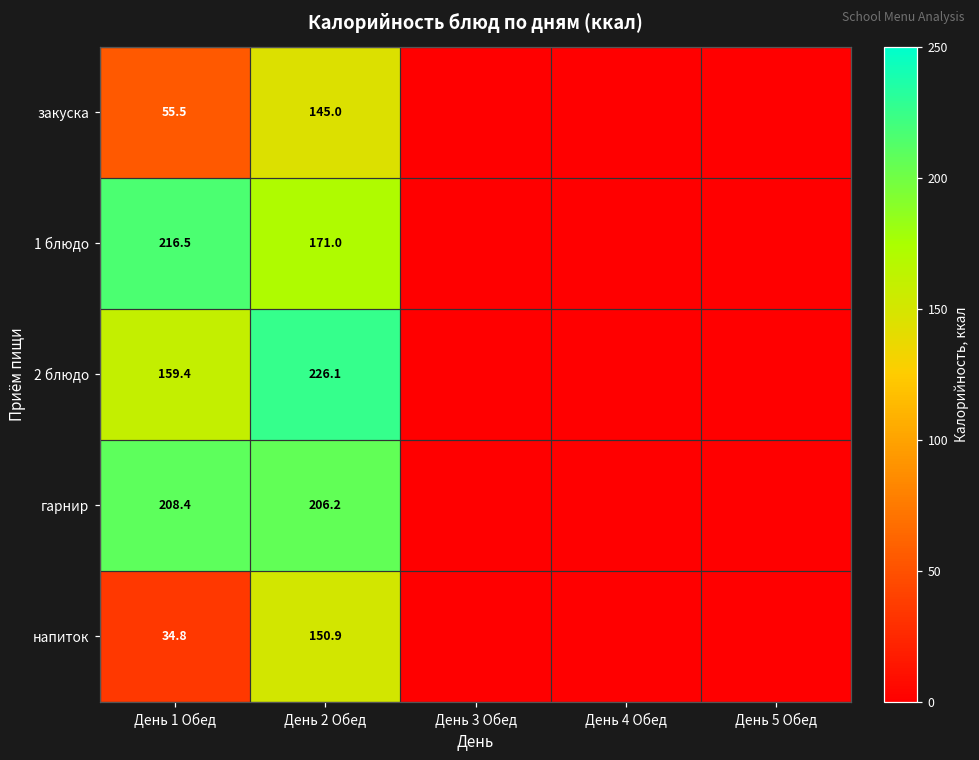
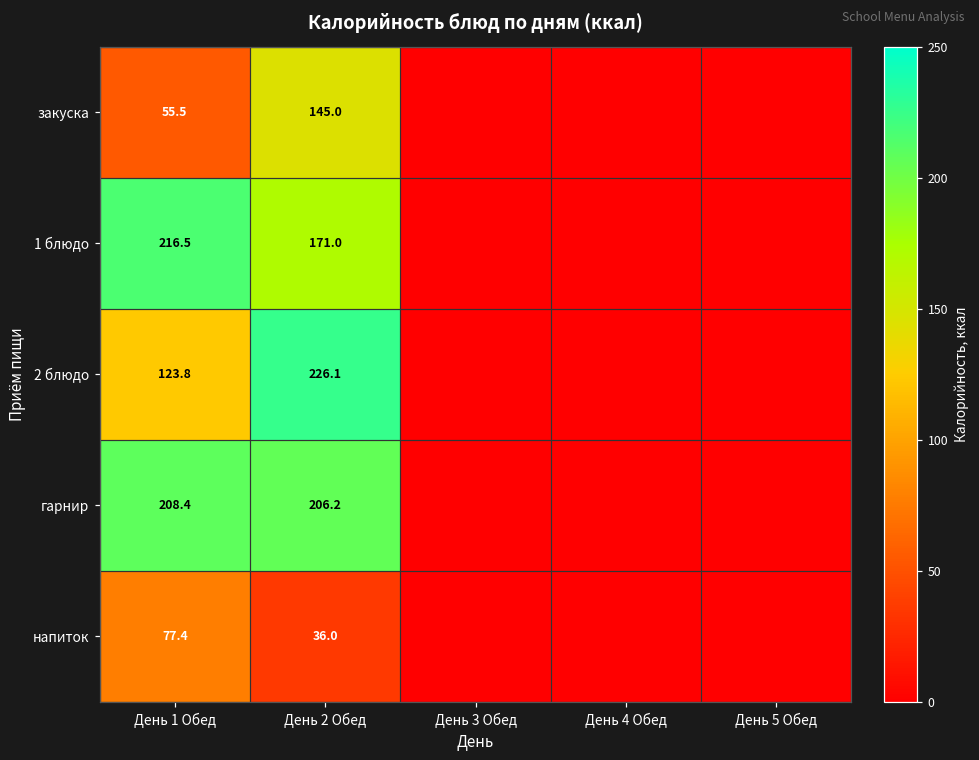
  {
    "закуска": {
      "День 1 Обед": 55.5,
      "День 2 Обед": 145.0
    },
    "1 блюдо": {
      "День 1 Обед": 216.5,
      "День 2 Обед": 171.0
    },
    "2 блюдо": {
-     "День 1 Обед": 159.4,
+     "День 1 Обед": 123.8,
      "День 2 Обед": 226.1
    },
    "гарнир": {
      "День 1 Обед": 208.4,
      "День 2 Обед": 206.2
    },
    "напиток": {
-     "День 1 Обед": 34.8,
-     "День 2 Обед": 150.9
+     "День 1 Обед": 77.4,
+     "День 2 Обед": 36.0
    }
  }
